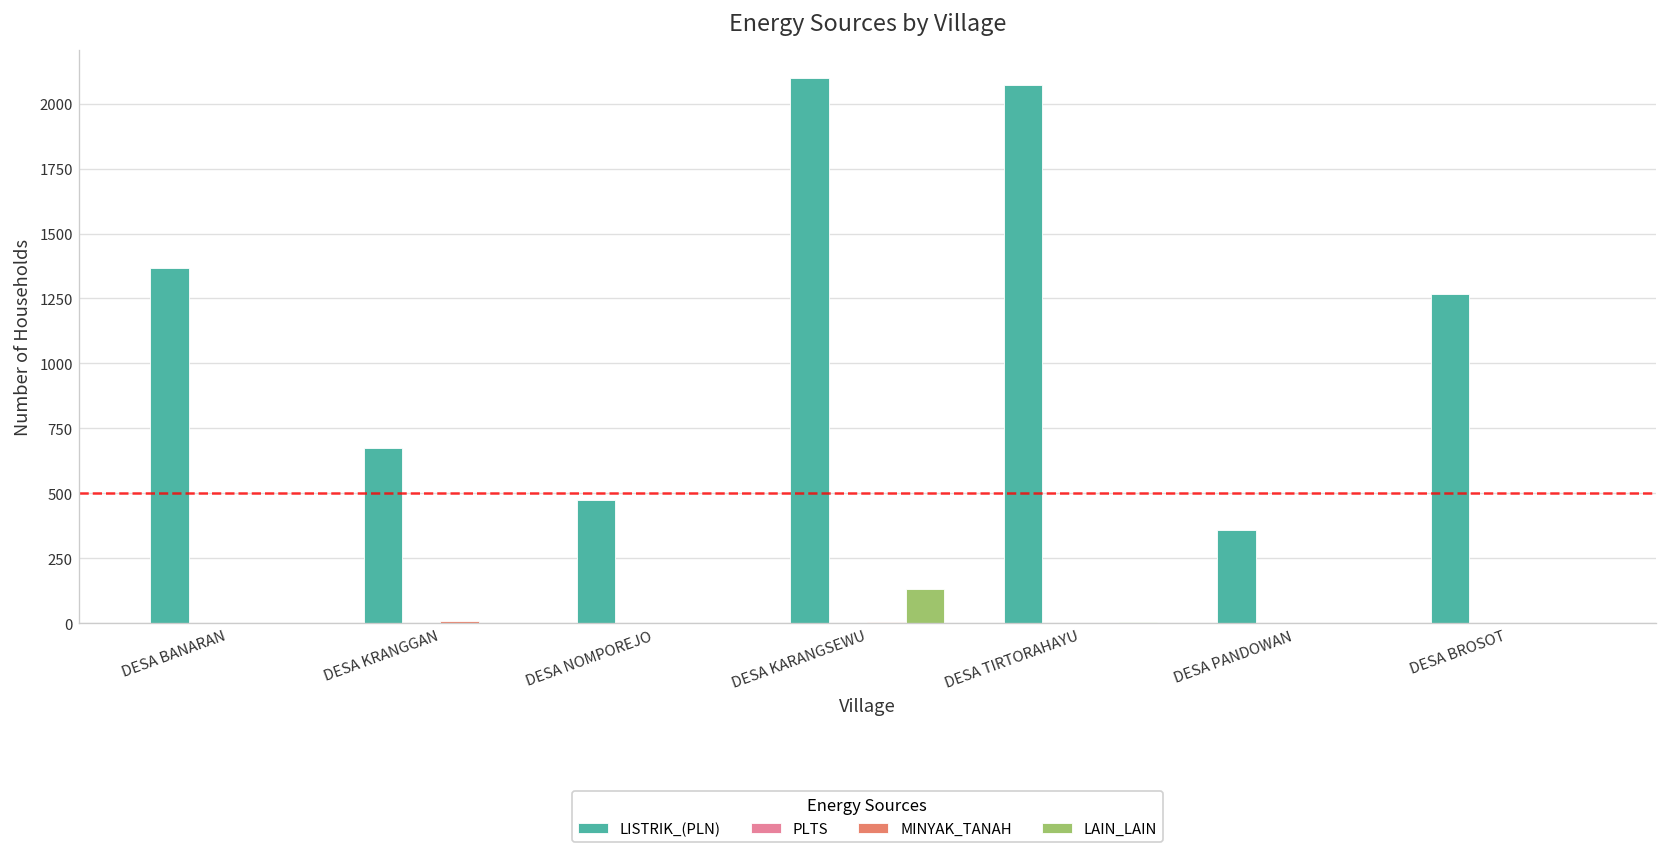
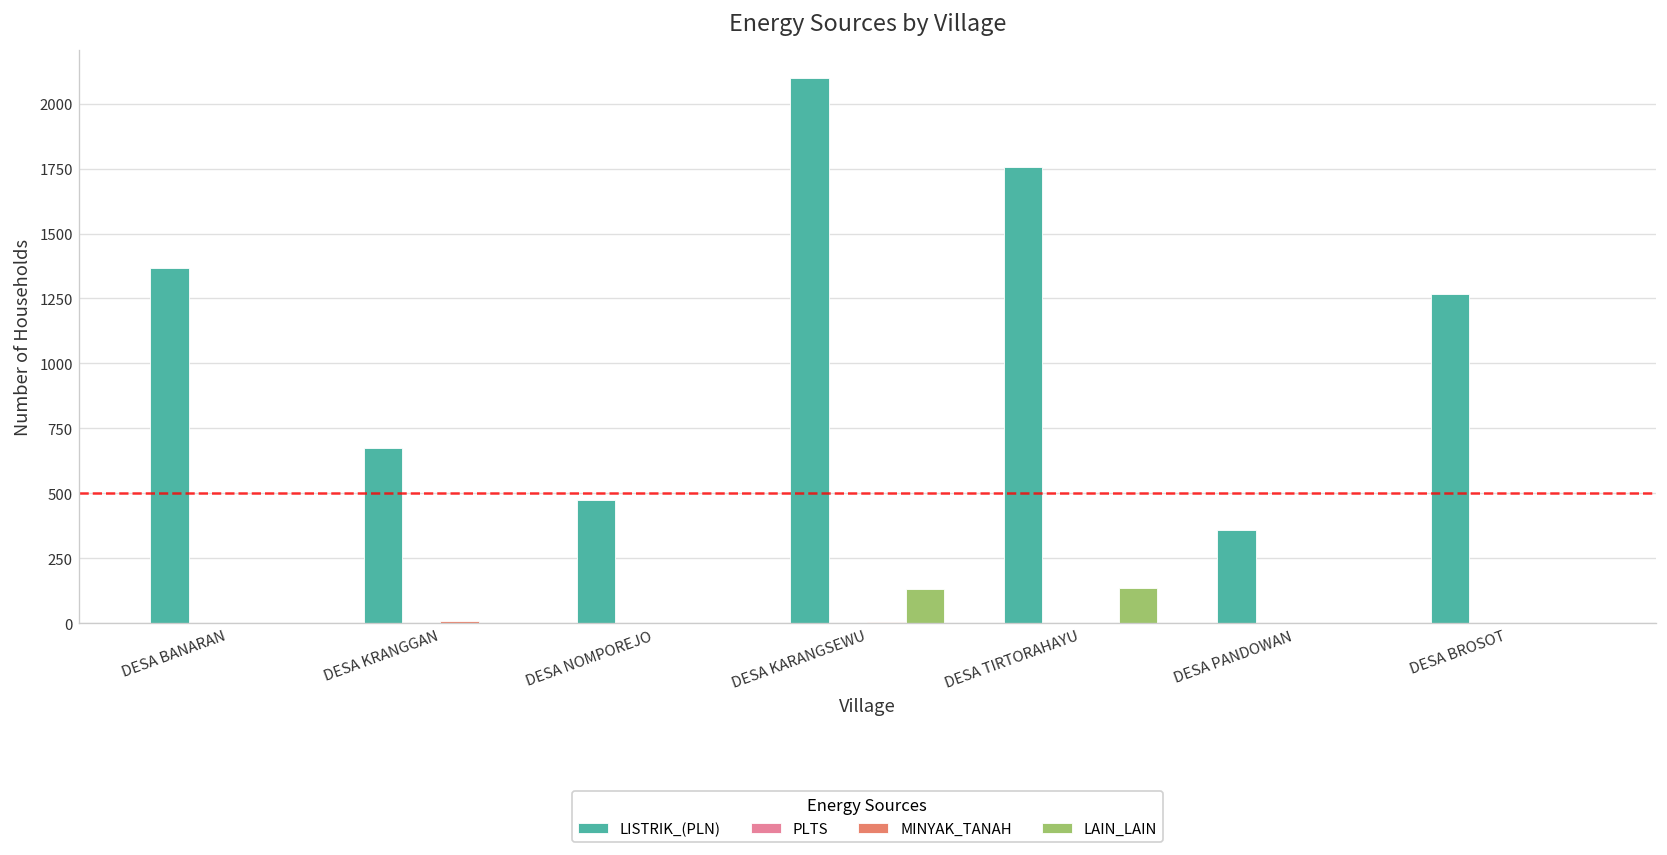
  {
    "LISTRIK_(PLN)": {
      "DESA BANARAN": 1370,
      "DESA KRANGGAN": 670,
      "DESA NOMPOREJO": 470,
      "DESA KARANGSEWU": 2100,
-     "DESA TIRTORAHAYU": 2070,
+     "DESA TIRTORAHAYU": 1760,
      "DESA PANDOWAN": 360,
      "DESA BROSOT": 1270
    },
    "LAIN_LAIN": {
      "DESA BANARAN": 0,
      "DESA KRANGGAN": 0,
      "DESA NOMPOREJO": 0,
      "DESA KARANGSEWU": 130,
-     "DESA TIRTORAHAYU": 0,
+     "DESA TIRTORAHAYU": 140,
      "DESA PANDOWAN": 0,
      "DESA BROSOT": 0
    }
  }
